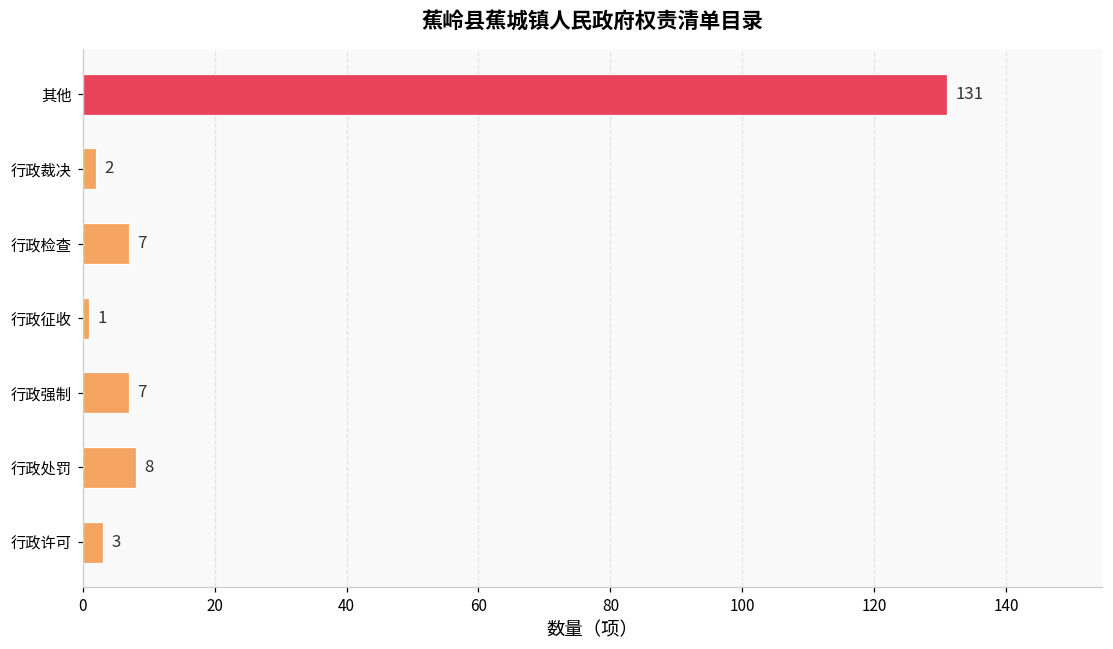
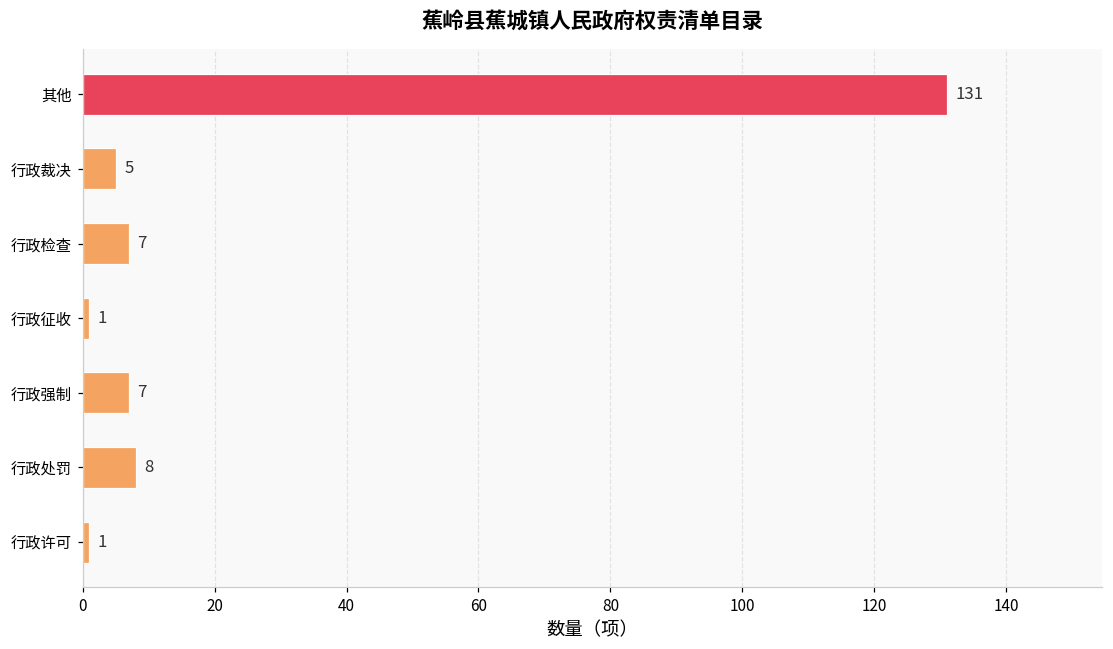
  {
    "其他": 131,
-   "行政裁决": 2,
+   "行政裁决": 5,
    "行政检查": 7,
    "行政征收": 1,
    "行政强制": 7,
    "行政处罚": 8,
-   "行政许可": 3
+   "行政许可": 1
  }
